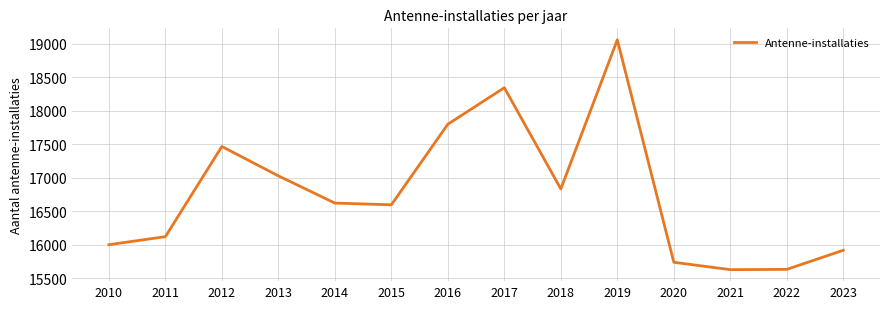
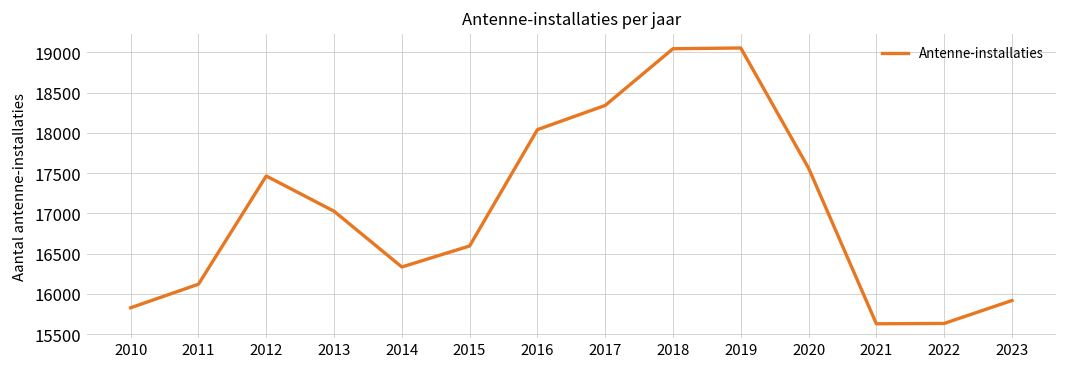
  {
-   "2010": 16000,
+   "2010": 15800,
    "2011": 16100,
    "2012": 17500,
    "2013": 17000,
-   "2014": 16600,
+   "2014": 16300,
    "2015": 16600,
-   "2016": 17800,
+   "2016": 18000,
    "2017": 18300,
-   "2018": 16800,
+   "2018": 19000,
    "2019": 19100,
-   "2020": 15700,
+   "2020": 17600,
    "2021": 15600,
    "2022": 15600,
    "2023": 15900
  }
